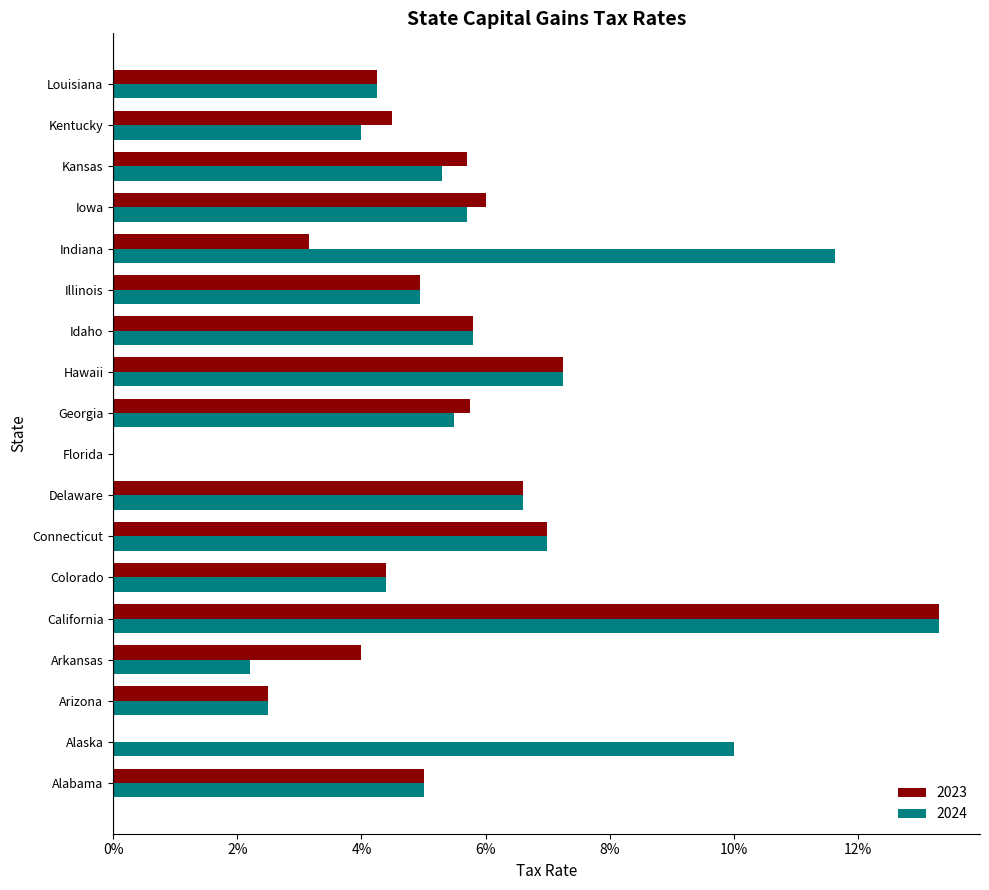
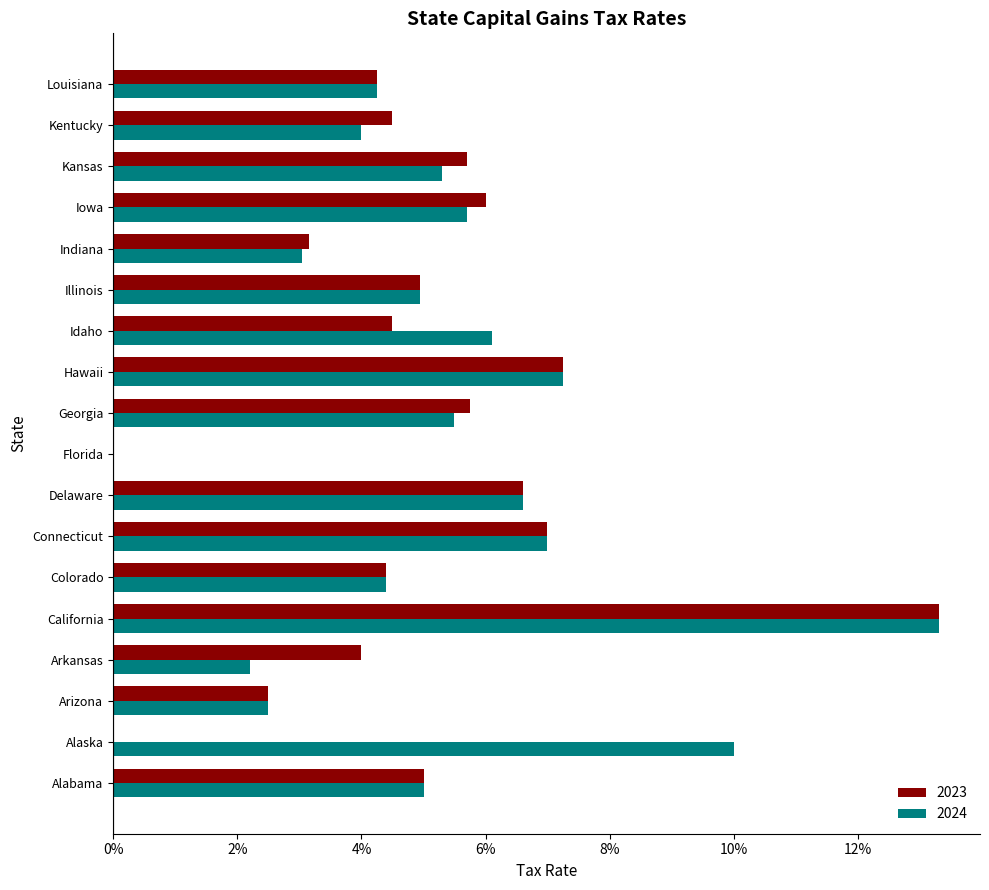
  {
    "2023": {
      "Louisiana": "4.2%",
      "Kentucky": "4.5%",
      "Kansas": "5.7%",
      "Iowa": "6.0%",
      "Indiana": "3.2%",
      "Illinois": "5.0%",
-     "Idaho": "5.8%",
+     "Idaho": "4.5%",
      "Hawaii": "7.2%",
      "Georgia": "5.8%",
      "Florida": "0.0%",
      "Delaware": "6.6%",
      "Connecticut": "7.0%",
      "Colorado": "4.4%",
      "California": "13.3%",
      "Arkansas": "4.0%",
      "Arizona": "2.5%",
      "Alaska": "0.0%",
      "Alabama": "5.0%"
    },
    "2024": {
      "Louisiana": "4.3%",
      "Kentucky": "4.0%",
      "Kansas": "5.3%",
      "Iowa": "5.7%",
-     "Indiana": "11.6%",
+     "Indiana": "3.1%",
      "Illinois": "5.0%",
-     "Idaho": "5.8%",
+     "Idaho": "6.1%",
      "Hawaii": "7.2%",
      "Georgia": "5.5%",
      "Florida": "0.0%",
      "Delaware": "6.6%",
      "Connecticut": "7.0%",
      "Colorado": "4.4%",
      "California": "13.3%",
      "Arkansas": "2.2%",
      "Arizona": "2.5%",
      "Alaska": "10.0%",
      "Alabama": "5.0%"
    }
  }
